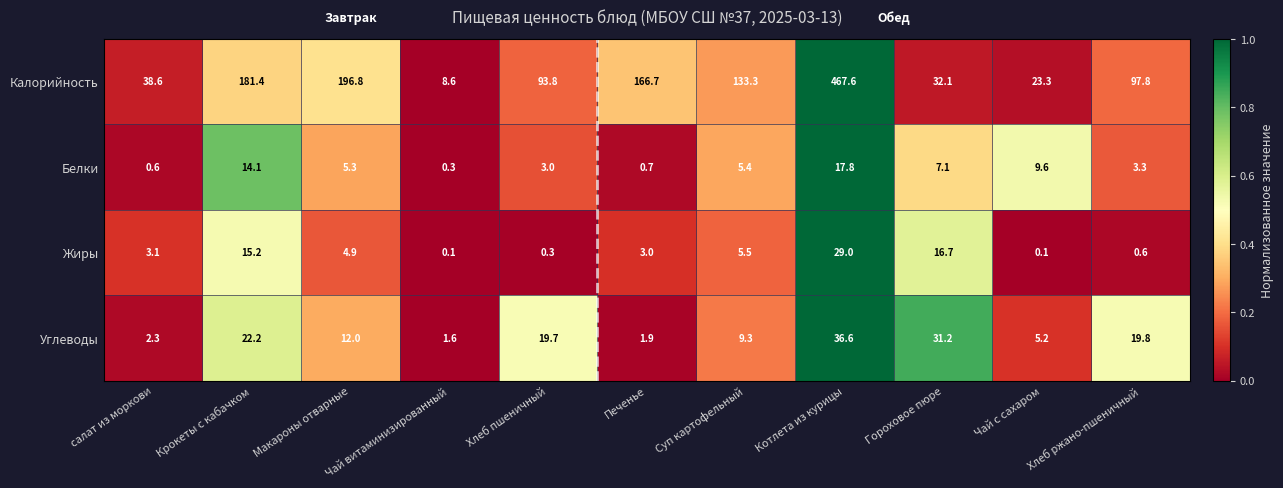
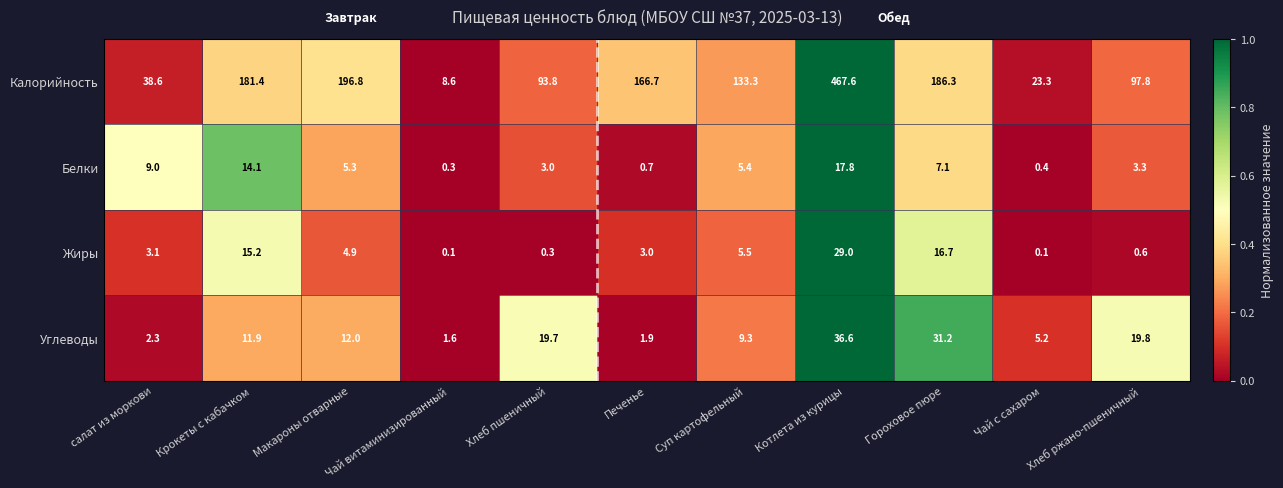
  {
    "Калорийность": {
      "салат из моркови": 38.6,
      "Крокеты с кабачком": 181.4,
      "Макароны отварные": 196.8,
      "Чай витаминизированный": 8.6,
      "Хлеб пшеничный": 93.8,
      "Печенье": 166.7,
      "Суп картофельный": 133.3,
      "Котлета из курицы": 467.6,
-     "Гороховое пюре": 32.1,
+     "Гороховое пюре": 186.3,
      "Чай с сахаром": 23.3,
      "Хлеб ржано-пшеничный": 97.8
    },
    "Белки": {
-     "салат из моркови": 0.6,
+     "салат из моркови": 9.0,
      "Крокеты с кабачком": 14.1,
      "Макароны отварные": 5.3,
      "Чай витаминизированный": 0.3,
      "Хлеб пшеничный": 3.0,
      "Печенье": 0.7,
      "Суп картофельный": 5.4,
      "Котлета из курицы": 17.8,
      "Гороховое пюре": 7.1,
-     "Чай с сахаром": 9.6,
+     "Чай с сахаром": 0.4,
      "Хлеб ржано-пшеничный": 3.3
    },
    "Жиры": {
      "салат из моркови": 3.1,
      "Крокеты с кабачком": 15.2,
      "Макароны отварные": 4.9,
      "Чай витаминизированный": 0.1,
      "Хлеб пшеничный": 0.3,
      "Печенье": 3.0,
      "Суп картофельный": 5.5,
      "Котлета из курицы": 29.0,
      "Гороховое пюре": 16.7,
      "Чай с сахаром": 0.1,
      "Хлеб ржано-пшеничный": 0.6
    },
    "Углеводы": {
      "салат из моркови": 2.3,
-     "Крокеты с кабачком": 22.2,
+     "Крокеты с кабачком": 11.9,
      "Макароны отварные": 12.0,
      "Чай витаминизированный": 1.6,
      "Хлеб пшеничный": 19.7,
      "Печенье": 1.9,
      "Суп картофельный": 9.3,
      "Котлета из курицы": 36.6,
      "Гороховое пюре": 31.2,
      "Чай с сахаром": 5.2,
      "Хлеб ржано-пшеничный": 19.8
    }
  }
